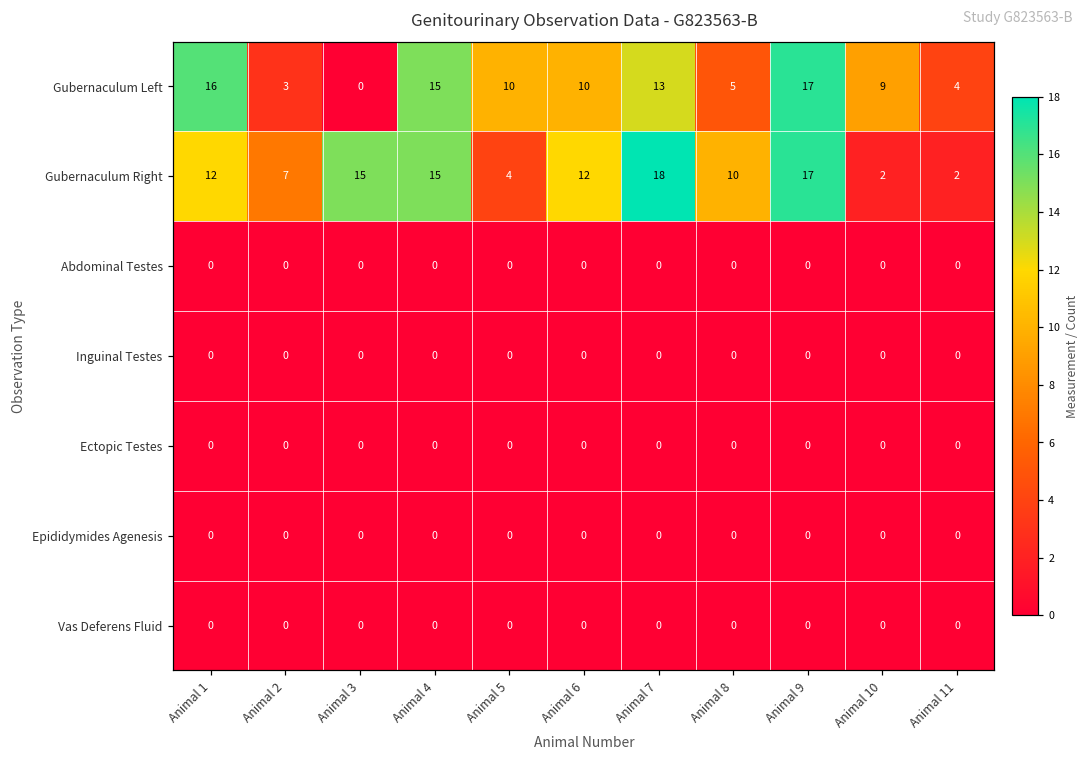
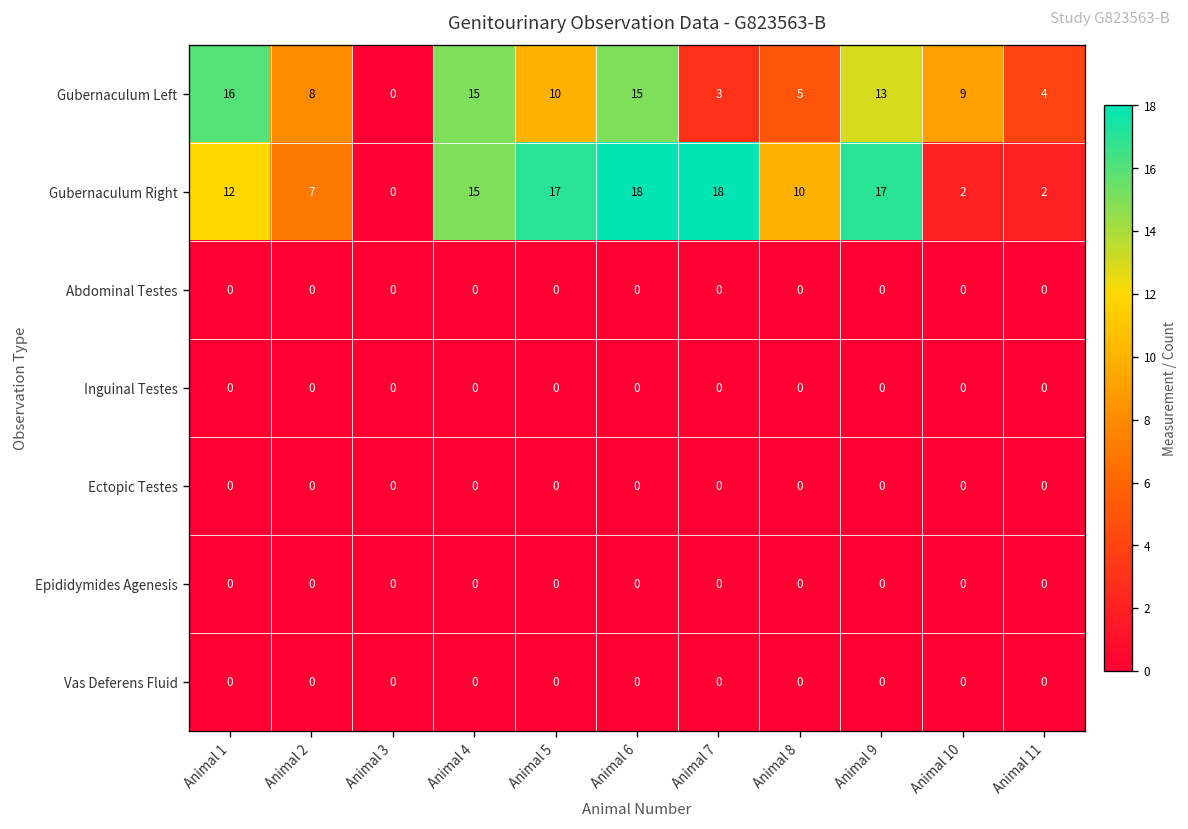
  {
    "Gubernaculum Left": {
      "Animal 1": 16,
-     "Animal 2": 3,
+     "Animal 2": 8,
      "Animal 3": 0,
      "Animal 4": 15,
      "Animal 5": 10,
-     "Animal 6": 10,
-     "Animal 7": 13,
+     "Animal 6": 15,
+     "Animal 7": 3,
      "Animal 8": 5,
-     "Animal 9": 17,
+     "Animal 9": 13,
      "Animal 10": 9,
      "Animal 11": 4
    },
    "Gubernaculum Right": {
      "Animal 1": 12,
      "Animal 2": 7,
-     "Animal 3": 15,
+     "Animal 3": 0,
      "Animal 4": 15,
-     "Animal 5": 4,
-     "Animal 6": 12,
+     "Animal 5": 17,
+     "Animal 6": 18,
      "Animal 7": 18,
      "Animal 8": 10,
      "Animal 9": 17,
      "Animal 10": 2,
      "Animal 11": 2
    },
    "Abdominal Testes": {
      "Animal 1": 0,
      "Animal 2": 0,
      "Animal 3": 0,
      "Animal 4": 0,
      "Animal 5": 0,
      "Animal 6": 0,
      "Animal 7": 0,
      "Animal 8": 0,
      "Animal 9": 0,
      "Animal 10": 0,
      "Animal 11": 0
    },
    "Inguinal Testes": {
      "Animal 1": 0,
      "Animal 2": 0,
      "Animal 3": 0,
      "Animal 4": 0,
      "Animal 5": 0,
      "Animal 6": 0,
      "Animal 7": 0,
      "Animal 8": 0,
      "Animal 9": 0,
      "Animal 10": 0,
      "Animal 11": 0
    },
    "Ectopic Testes": {
      "Animal 1": 0,
      "Animal 2": 0,
      "Animal 3": 0,
      "Animal 4": 0,
      "Animal 5": 0,
      "Animal 6": 0,
      "Animal 7": 0,
      "Animal 8": 0,
      "Animal 9": 0,
      "Animal 10": 0,
      "Animal 11": 0
    },
    "Epididymides Agenesis": {
      "Animal 1": 0,
      "Animal 2": 0,
      "Animal 3": 0,
      "Animal 4": 0,
      "Animal 5": 0,
      "Animal 6": 0,
      "Animal 7": 0,
      "Animal 8": 0,
      "Animal 9": 0,
      "Animal 10": 0,
      "Animal 11": 0
    },
    "Vas Deferens Fluid": {
      "Animal 1": 0,
      "Animal 2": 0,
      "Animal 3": 0,
      "Animal 4": 0,
      "Animal 5": 0,
      "Animal 6": 0,
      "Animal 7": 0,
      "Animal 8": 0,
      "Animal 9": 0,
      "Animal 10": 0,
      "Animal 11": 0
    }
  }
